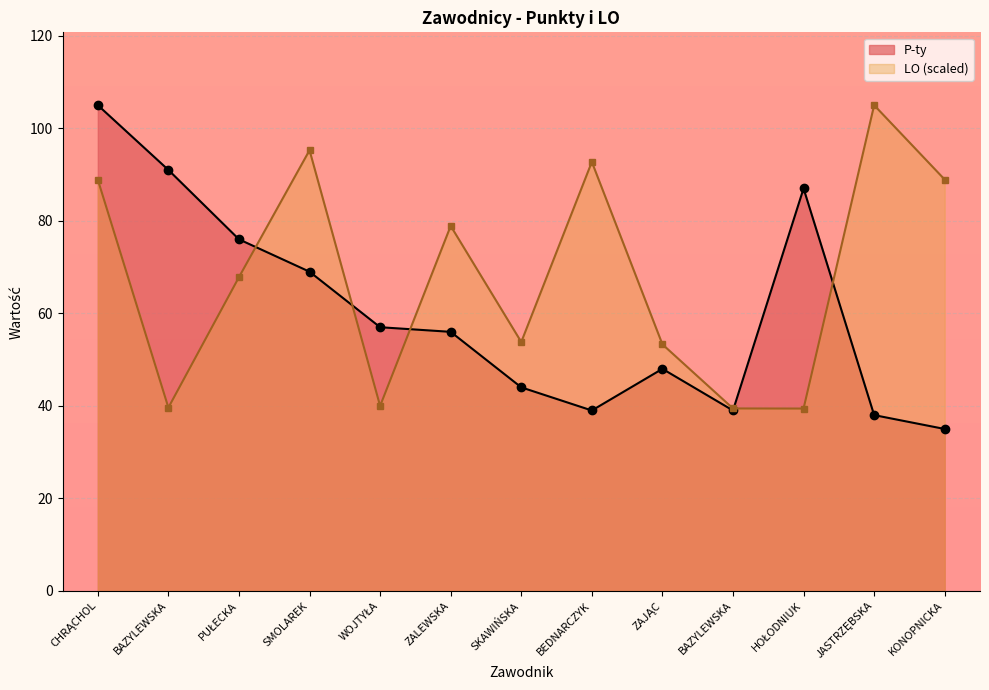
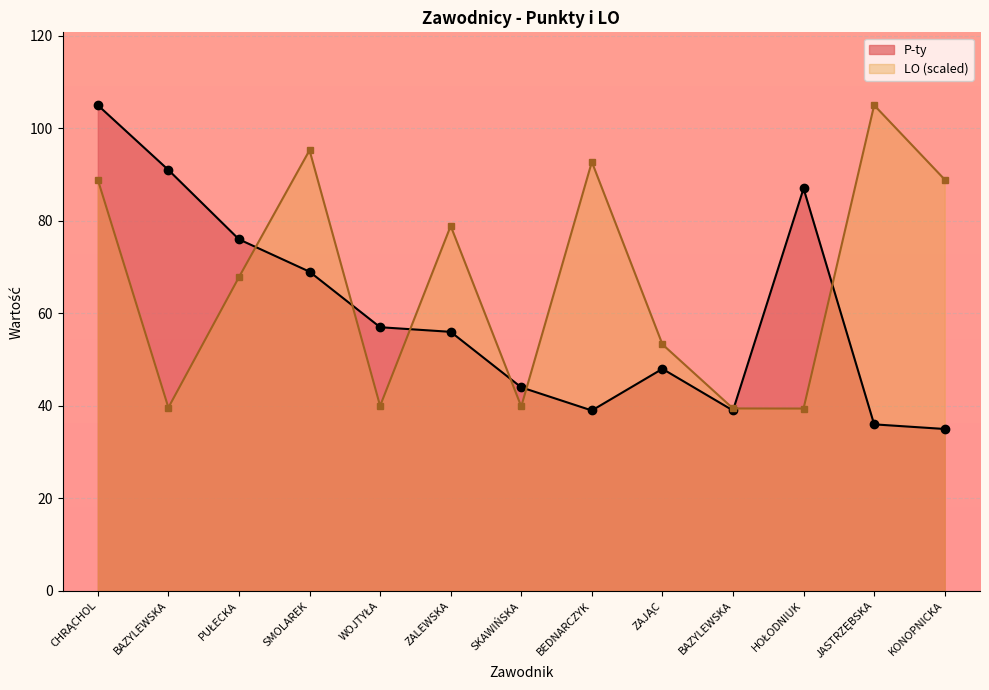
  {
    "P-ty": {
      "CHRĄCHOL": 105,
      "PUŁECKA": 76,
      "SMOLAREK": 69,
      "WOJTYŁA": 57,
      "ZALEWSKA": 56,
      "SKAWIŃSKA": 44,
      "BEDNARCZYK": 39,
      "ZAJĄC": 48,
      "HOŁODNIUK": 87,
-     "JASTRZĘBSKA": 38,
+     "JASTRZĘBSKA": 36,
      "KONOPNICKA": 35
    },
    "LO (scaled)": {
      "CHRĄCHOL": 89,
      "PUŁECKA": 68,
      "SMOLAREK": 95,
      "WOJTYŁA": 40,
      "ZALEWSKA": 79,
-     "SKAWIŃSKA": 54,
+     "SKAWIŃSKA": 40,
      "BEDNARCZYK": 93,
      "ZAJĄC": 53,
      "HOŁODNIUK": 39,
      "JASTRZĘBSKA": 105,
      "KONOPNICKA": 89
    }
  }
